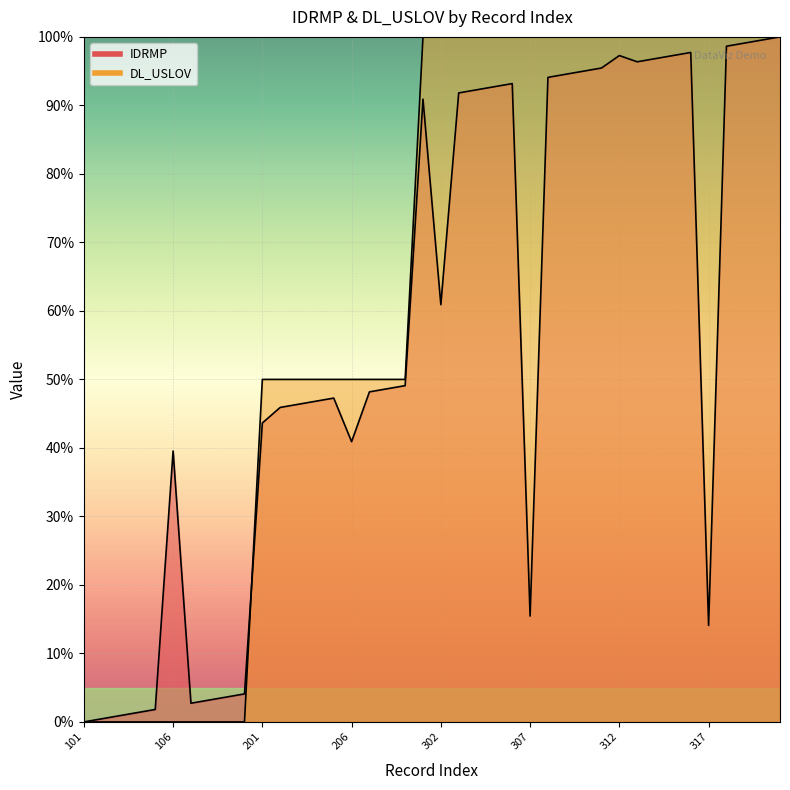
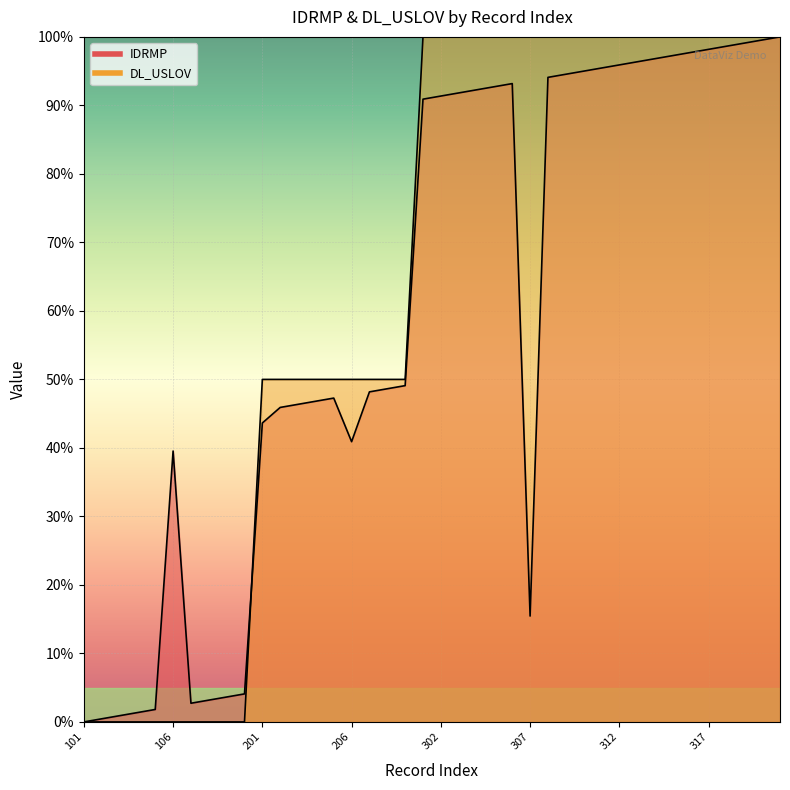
  {
    "IDRMP": {
      "106": "40%",
      "201": "44%",
      "206": "41%",
-     "302": "61%",
+     "302": "91%",
      "307": "15%",
-     "312": "97%",
-     "317": "14%"
+     "312": "96%",
+     "317": "98%"
    },
    "DL_USLOV": {
      "201": "50%",
      "206": "50%",
      "302": "100%",
      "307": "100%",
      "312": "100%",
      "317": "100%"
    }
  }
